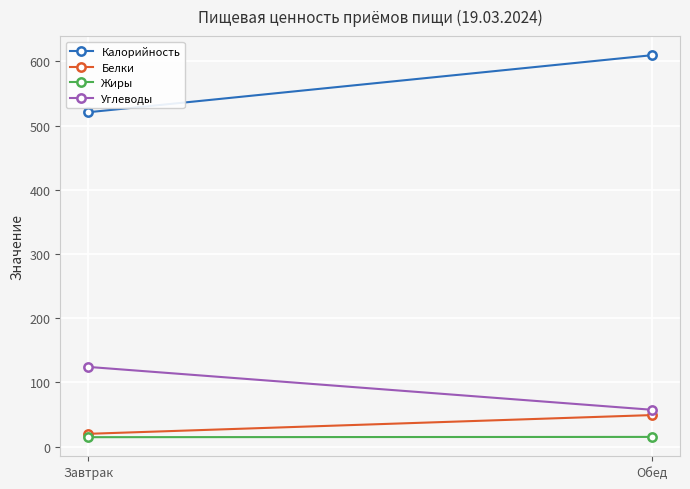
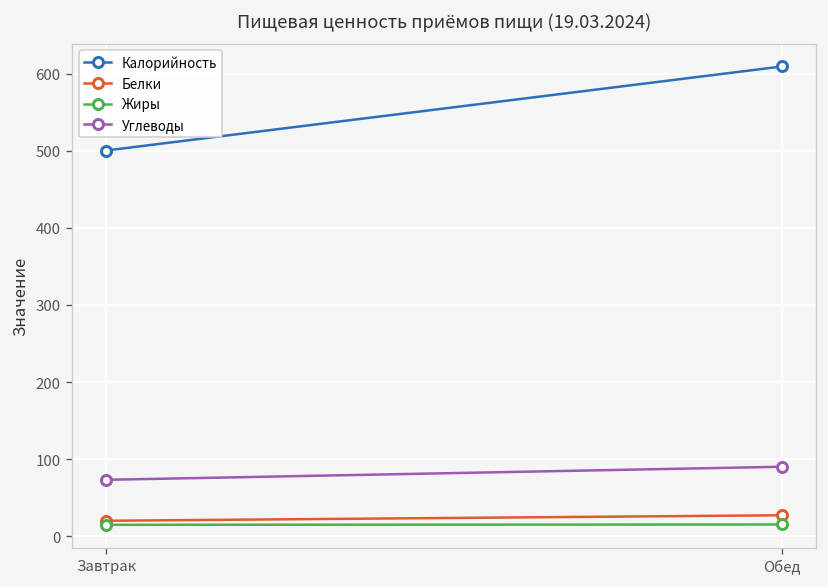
  {
    "Калорийность": {
-     "Завтрак": 520,
+     "Завтрак": 500,
      "Обед": 610
    },
    "Белки": {
      "Завтрак": 20,
-     "Обед": 50
+     "Обед": 30
    },
    "Жиры": {
      "Завтрак": 10,
      "Обед": 20
    },
    "Углеводы": {
-     "Завтрак": 120,
-     "Обед": 60
+     "Завтрак": 70,
+     "Обед": 90
    }
  }
